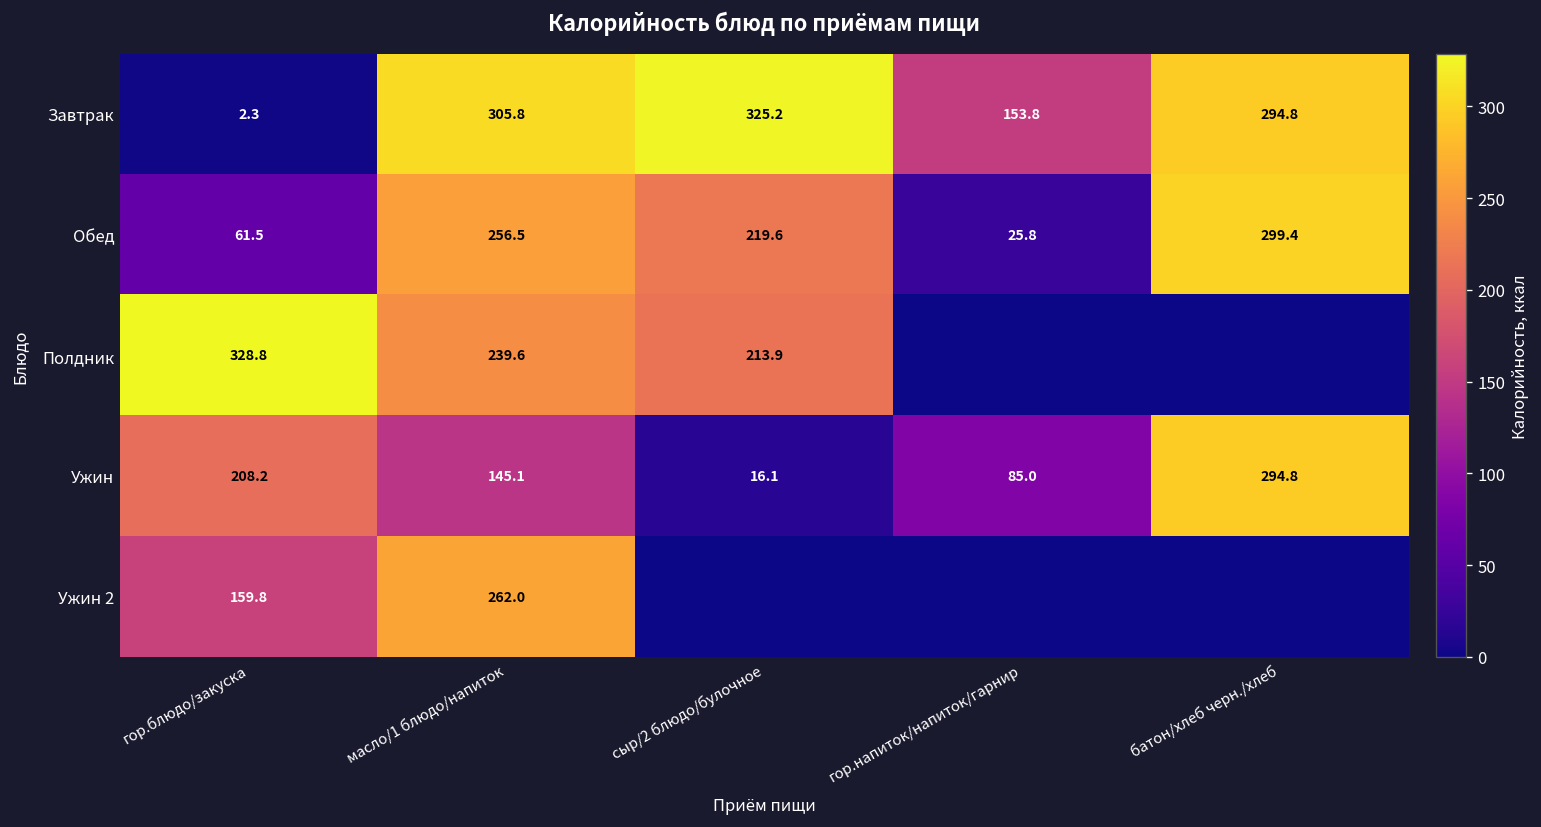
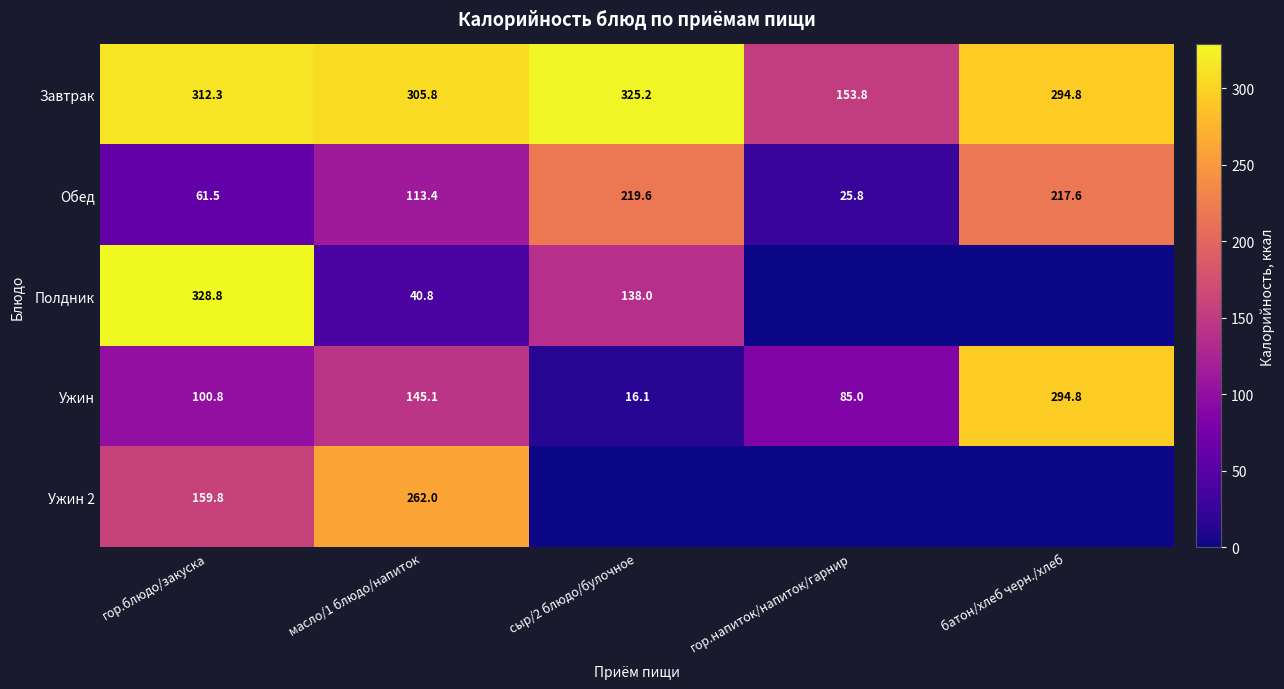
  {
    "Завтрак": {
-     "гор.блюдо/закуска": 2.3,
+     "гор.блюдо/закуска": 312.3,
      "масло/1 блюдо/напиток": 305.8,
      "сыр/2 блюдо/булочное": 325.2,
      "гор.напиток/напиток/гарнир": 153.8,
      "батон/хлеб черн./хлеб": 294.8
    },
    "Обед": {
      "гор.блюдо/закуска": 61.5,
-     "масло/1 блюдо/напиток": 256.5,
+     "масло/1 блюдо/напиток": 113.4,
      "сыр/2 блюдо/булочное": 219.6,
      "гор.напиток/напиток/гарнир": 25.8,
-     "батон/хлеб черн./хлеб": 299.4
+     "батон/хлеб черн./хлеб": 217.6
    },
    "Полдник": {
      "гор.блюдо/закуска": 328.8,
-     "масло/1 блюдо/напиток": 239.6,
-     "сыр/2 блюдо/булочное": 213.9
+     "масло/1 блюдо/напиток": 40.8,
+     "сыр/2 блюдо/булочное": 138.0
    },
    "Ужин": {
-     "гор.блюдо/закуска": 208.2,
+     "гор.блюдо/закуска": 100.8,
      "масло/1 блюдо/напиток": 145.1,
      "сыр/2 блюдо/булочное": 16.1,
      "гор.напиток/напиток/гарнир": 85.0,
      "батон/хлеб черн./хлеб": 294.8
    },
    "Ужин 2": {
      "гор.блюдо/закуска": 159.8,
      "масло/1 блюдо/напиток": 262.0
    }
  }
